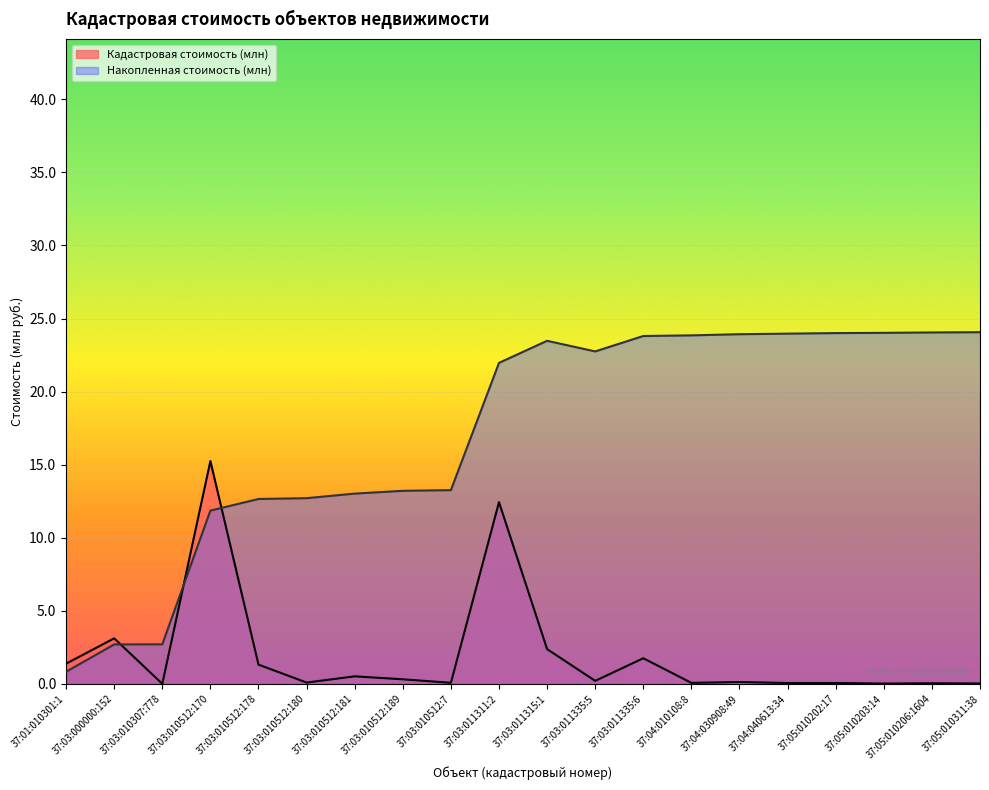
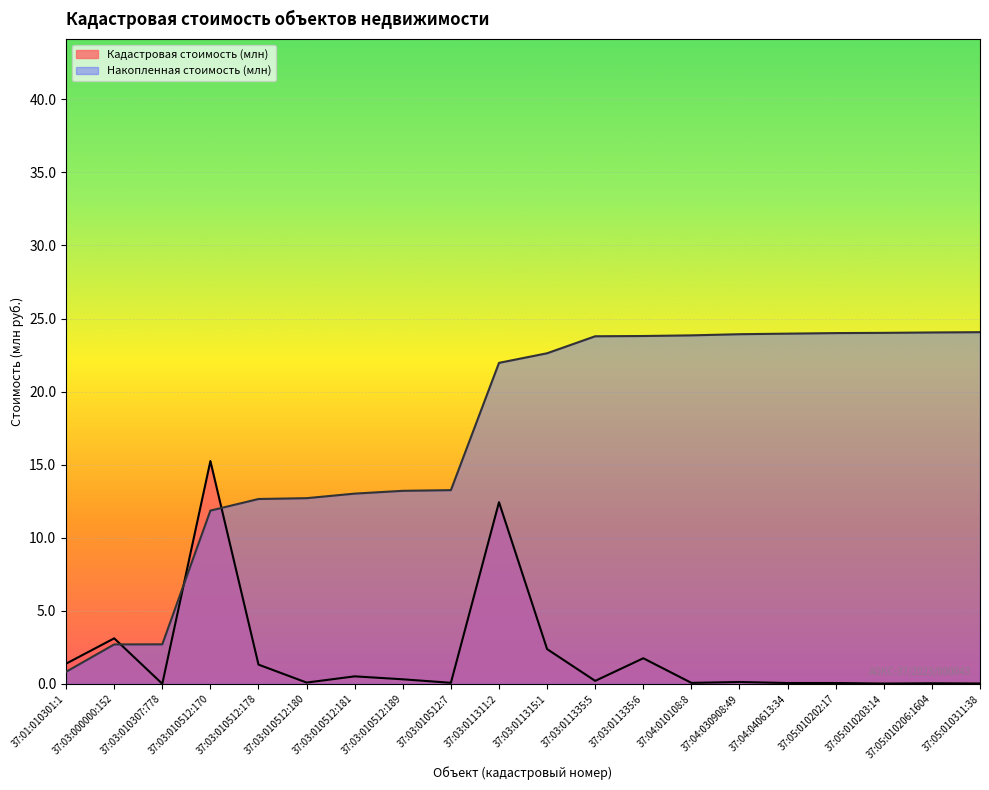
  {
    "Кадастровая стоимость (млн)": {
      "37:01:010301:1": 1.4,
      "37:03:000000:152": 3.1,
      "37:03:010307:778": 0.0,
      "37:03:010512:170": 15.2,
      "37:03:010512:178": 1.3,
      "37:03:010512:180": 0.1,
      "37:03:010512:181": 0.5,
      "37:03:010512:189": 0.3,
      "37:03:010512:7": 0.1,
      "37:03:011311:2": 12.4,
      "37:03:011315:1": 2.4,
      "37:03:011335:5": 0.2,
      "37:03:011335:6": 1.8,
      "37:04:010108:8": 0.1,
      "37:04:030908:49": 0.1,
      "37:04:040613:34": 0.1,
      "37:05:010202:17": 0.1,
      "37:05:010203:14": 0.0,
      "37:05:010206:1604": 0.0,
      "37:05:010311:38": 0.0
    },
    "Накопленная стоимость (млн)": {
      "37:01:010301:1": 0.8,
      "37:03:000000:152": 2.7,
      "37:03:010307:778": 2.7,
      "37:03:010512:170": 11.9,
      "37:03:010512:178": 12.7,
      "37:03:010512:180": 12.7,
      "37:03:010512:181": 13.0,
      "37:03:010512:189": 13.2,
      "37:03:010512:7": 13.3,
      "37:03:011311:2": 22.0,
-     "37:03:011315:1": 23.5,
-     "37:03:011335:5": 22.7,
+     "37:03:011315:1": 22.6,
+     "37:03:011335:5": 23.8,
      "37:03:011335:6": 23.8,
      "37:04:010108:8": 23.8,
      "37:04:030908:49": 23.9,
      "37:04:040613:34": 24.0,
      "37:05:010202:17": 24.0,
      "37:05:010203:14": 24.0,
      "37:05:010206:1604": 24.0,
      "37:05:010311:38": 24.1
    }
  }
